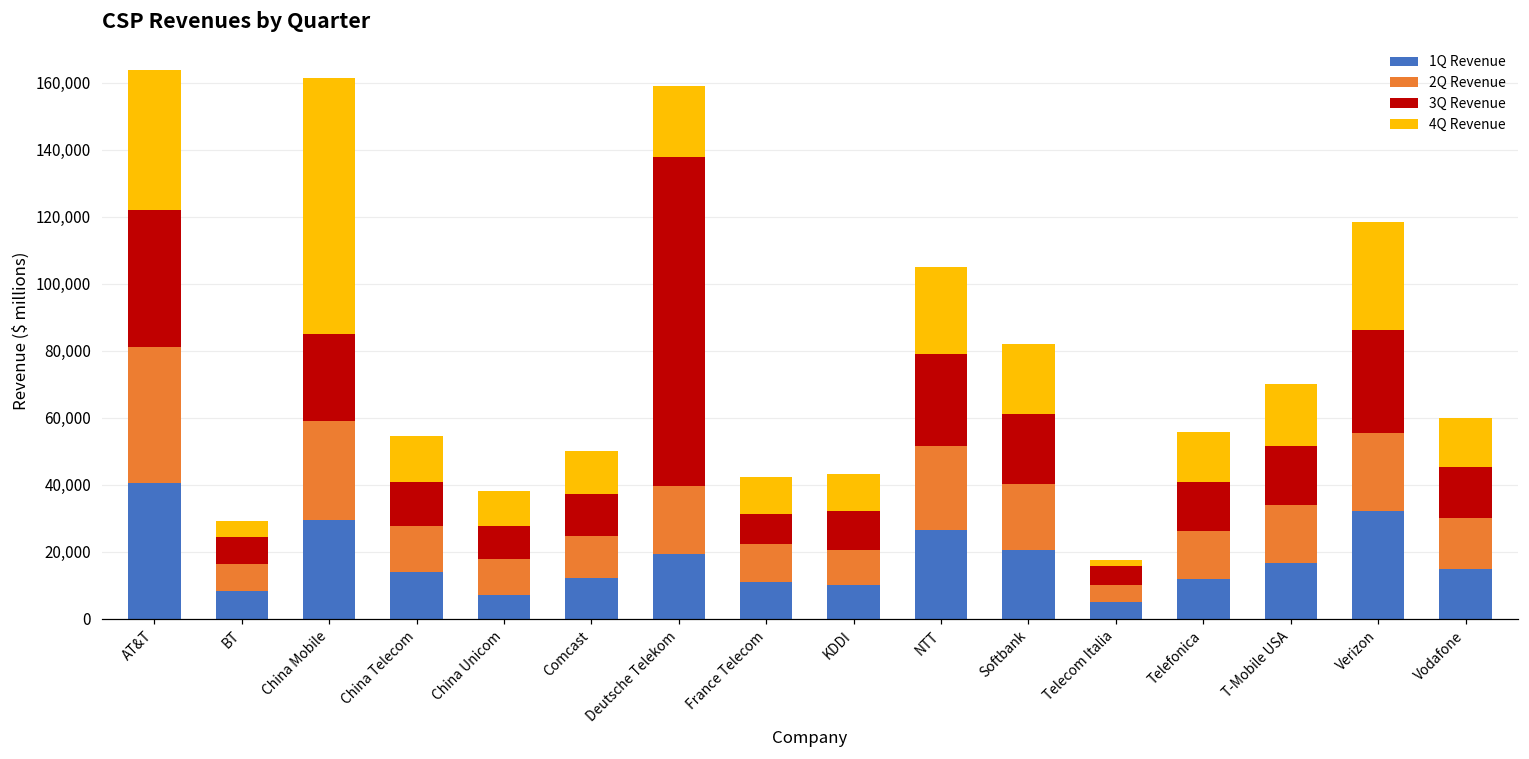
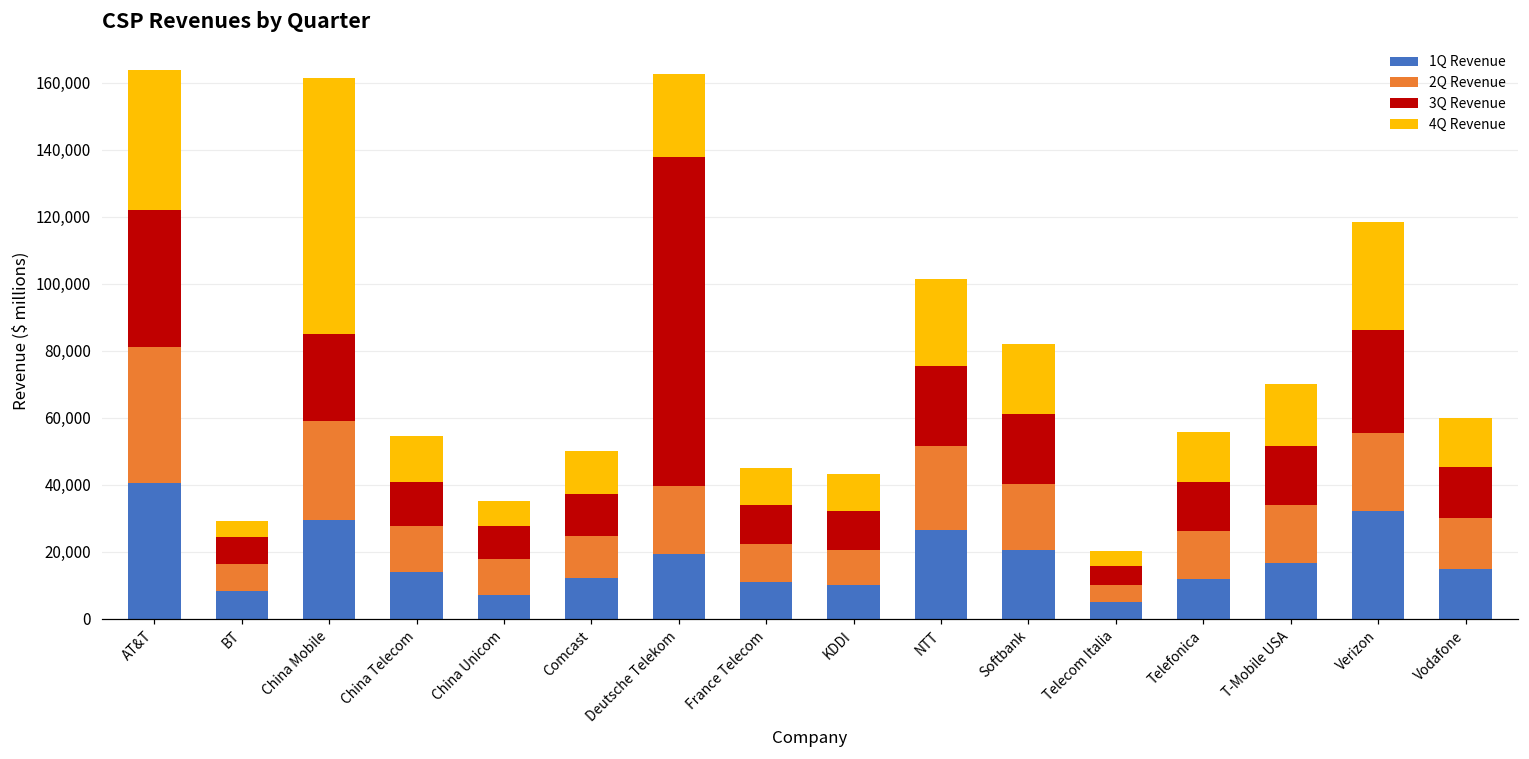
  {
    "1Q Revenue": {
      "AT&T": "41,000",
      "BT": "8,000",
      "China Mobile": "30,000",
      "China Telecom": "14,000",
      "China Unicom": "7,000",
      "Comcast": "12,000",
      "Deutsche Telekom": "19,000",
      "France Telecom": "11,000",
      "KDDI": "10,000",
      "NTT": "26,000",
      "Softbank": "20,000",
      "Telecom Italia": "5,000",
      "Telefonica": "12,000",
      "T-Mobile USA": "17,000",
      "Verizon": "32,000",
      "Vodafone": "15,000"
    },
    "2Q Revenue": {
      "AT&T": "41,000",
      "BT": "8,000",
      "China Mobile": "30,000",
      "China Telecom": "14,000",
      "China Unicom": "11,000",
      "Comcast": "12,000",
      "Deutsche Telekom": "20,000",
      "France Telecom": "11,000",
      "KDDI": "10,000",
      "NTT": "25,000",
      "Softbank": "20,000",
      "Telecom Italia": "5,000",
      "Telefonica": "14,000",
      "T-Mobile USA": "17,000",
      "Verizon": "23,000",
      "Vodafone": "15,000"
    },
    "3Q Revenue": {
      "AT&T": "41,000",
      "BT": "8,000",
      "China Mobile": "26,000",
      "China Telecom": "13,000",
      "China Unicom": "10,000",
      "Comcast": "13,000",
      "Deutsche Telekom": "98,000",
-     "France Telecom": "9,000",
+     "France Telecom": "12,000",
      "KDDI": "11,000",
-     "NTT": "27,000",
+     "NTT": "24,000",
      "Softbank": "21,000",
      "Telecom Italia": "5,000",
      "Telefonica": "15,000",
      "T-Mobile USA": "17,000",
      "Verizon": "31,000",
      "Vodafone": "15,000"
    },
    "4Q Revenue": {
      "AT&T": "42,000",
      "BT": "5,000",
      "China Mobile": "77,000",
      "China Telecom": "14,000",
-     "China Unicom": "10,000",
+     "China Unicom": "8,000",
      "Comcast": "13,000",
-     "Deutsche Telekom": "21,000",
+     "Deutsche Telekom": "25,000",
      "France Telecom": "11,000",
      "KDDI": "11,000",
      "NTT": "26,000",
      "Softbank": "21,000",
-     "Telecom Italia": "2,000",
+     "Telecom Italia": "5,000",
      "Telefonica": "15,000",
      "T-Mobile USA": "19,000",
      "Verizon": "32,000",
      "Vodafone": "15,000"
    }
  }
